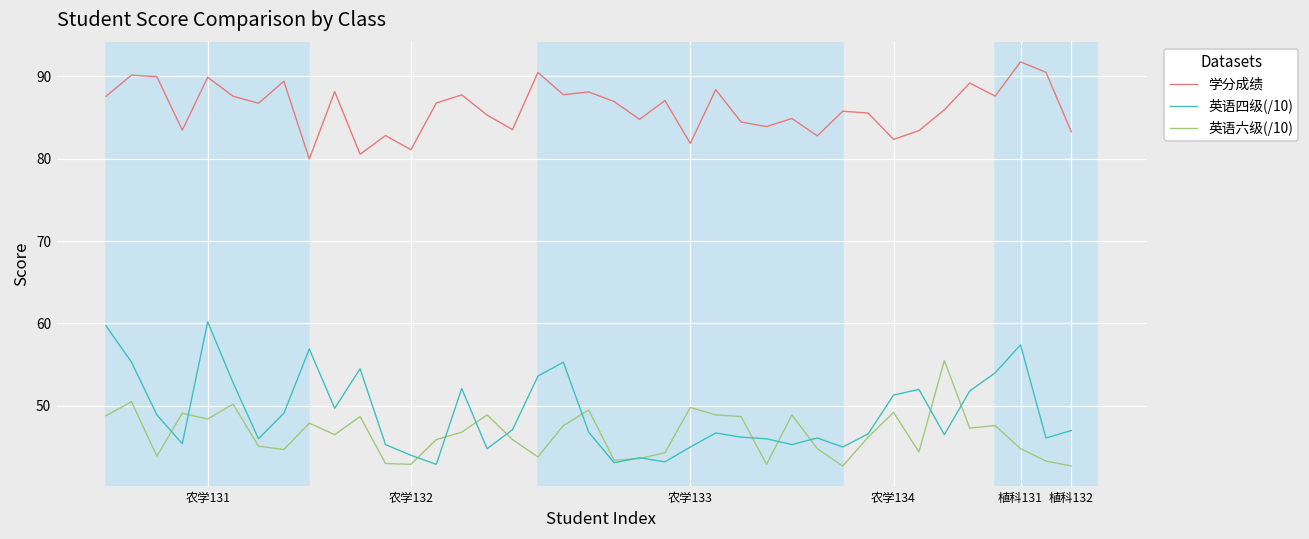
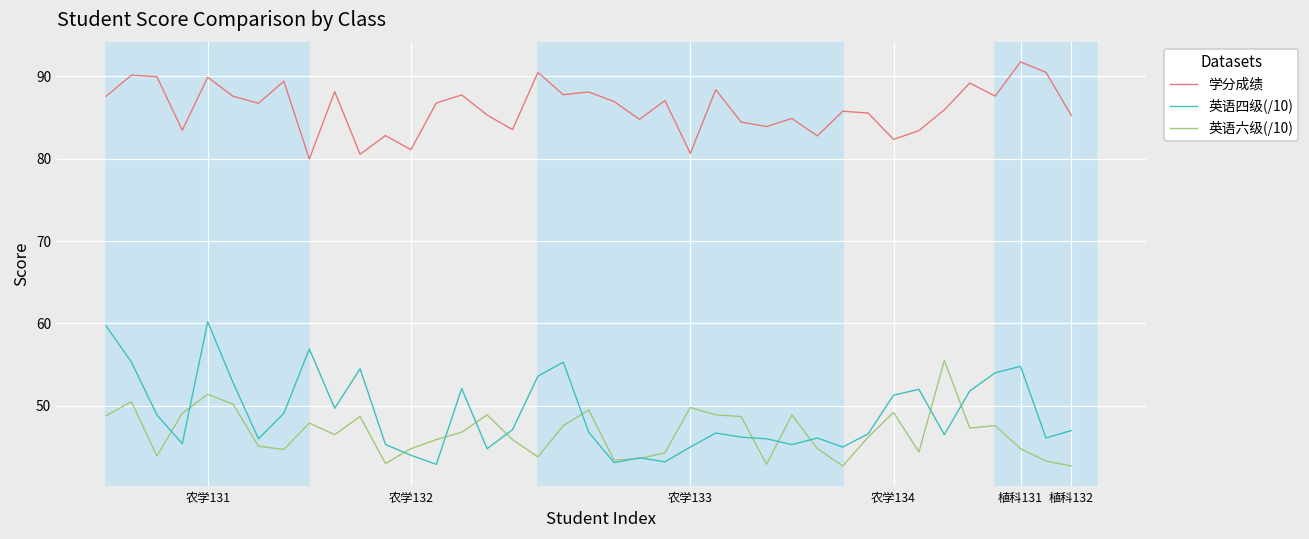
  {
    "学分成绩": {
      "农学131": 90,
      "农学132": 81,
-     "农学133": 82,
+     "农学133": 81,
      "农学134": 82,
      "植科131": 92,
-     "植科132": 83
+     "植科132": 85
    },
    "英语四级(/10)": {
      "农学131": 60,
      "农学132": 44,
      "农学133": 45,
      "农学134": 51,
-     "植科131": 57,
+     "植科131": 55,
      "植科132": 47
    },
    "英语六级(/10)": {
-     "农学131": 48,
-     "农学132": 43,
+     "农学131": 51,
+     "农学132": 45,
      "农学133": 50,
      "农学134": 49,
      "植科131": 45,
      "植科132": 43
    }
  }
